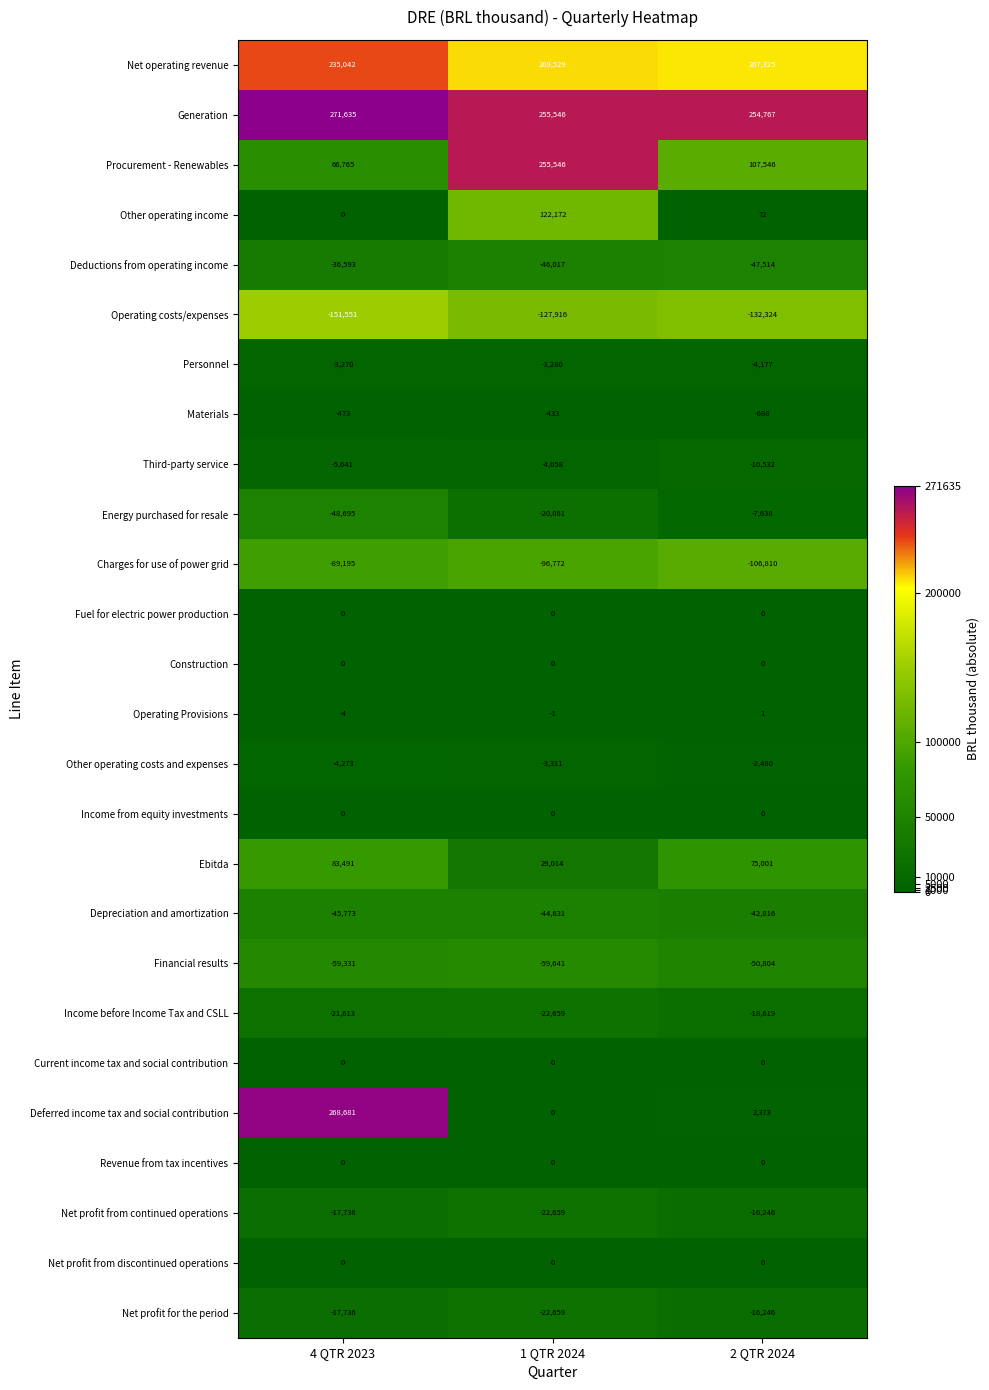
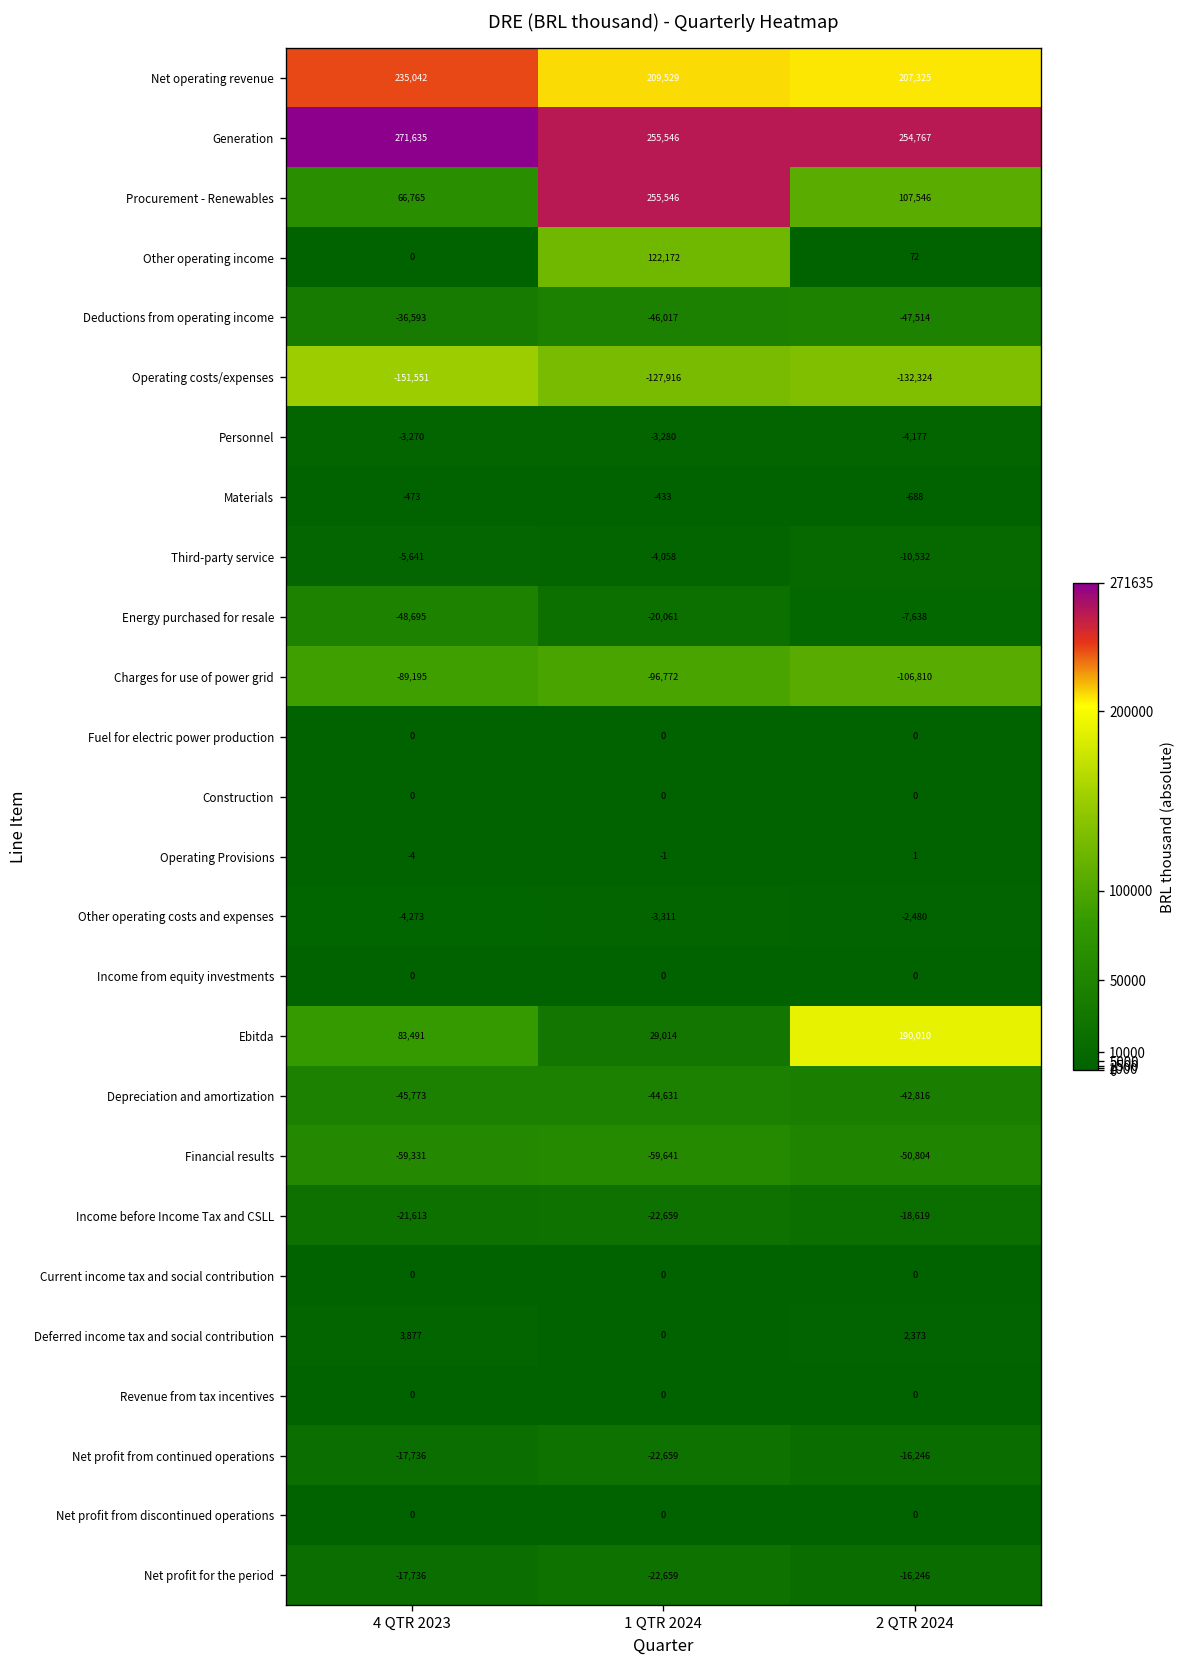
  {
    "Net operating revenue": {
      "4 QTR 2023": "235,042",
      "1 QTR 2024": "209,529",
      "2 QTR 2024": "207,325"
    },
    "Generation": {
      "4 QTR 2023": "271,635",
      "1 QTR 2024": "255,546",
      "2 QTR 2024": "254,767"
    },
    "Procurement - Renewables": {
      "4 QTR 2023": "66,765",
      "1 QTR 2024": "255,546",
      "2 QTR 2024": "107,546"
    },
    "Other operating income": {
      "4 QTR 2023": "0",
      "1 QTR 2024": "122,172",
      "2 QTR 2024": "72"
    },
    "Deductions from operating income": {
      "4 QTR 2023": "-36,593",
      "1 QTR 2024": "-46,017",
      "2 QTR 2024": "-47,514"
    },
    "Operating costs/expenses": {
      "4 QTR 2023": "-151,551",
      "1 QTR 2024": "-127,916",
      "2 QTR 2024": "-132,324"
    },
    "Personnel": {
      "4 QTR 2023": "-3,270",
      "1 QTR 2024": "-3,280",
      "2 QTR 2024": "-4,177"
    },
    "Materials": {
      "4 QTR 2023": "-473",
      "1 QTR 2024": "-433",
      "2 QTR 2024": "-688"
    },
    "Third-party service": {
      "4 QTR 2023": "-5,641",
      "1 QTR 2024": "-4,058",
      "2 QTR 2024": "-10,532"
    },
    "Energy purchased for resale": {
      "4 QTR 2023": "-48,695",
      "1 QTR 2024": "-20,061",
      "2 QTR 2024": "-7,638"
    },
    "Charges for use of power grid": {
      "4 QTR 2023": "-89,195",
      "1 QTR 2024": "-96,772",
      "2 QTR 2024": "-106,810"
    },
    "Fuel for electric power production": {
      "4 QTR 2023": "0",
      "1 QTR 2024": "0",
      "2 QTR 2024": "0"
    },
    "Construction": {
      "4 QTR 2023": "0",
      "1 QTR 2024": "0",
      "2 QTR 2024": "0"
    },
    "Operating Provisions": {
      "4 QTR 2023": "-4",
      "1 QTR 2024": "-1",
      "2 QTR 2024": "1"
    },
    "Other operating costs and expenses": {
      "4 QTR 2023": "-4,273",
      "1 QTR 2024": "-3,311",
      "2 QTR 2024": "-2,480"
    },
    "Income from equity investments": {
      "4 QTR 2023": "0",
      "1 QTR 2024": "0",
      "2 QTR 2024": "0"
    },
    "Ebitda": {
      "4 QTR 2023": "83,491",
      "1 QTR 2024": "29,014",
-     "2 QTR 2024": "75,001"
+     "2 QTR 2024": "190,010"
    },
    "Depreciation and amortization": {
      "4 QTR 2023": "-45,773",
      "1 QTR 2024": "-44,631",
      "2 QTR 2024": "-42,816"
    },
    "Financial results": {
      "4 QTR 2023": "-59,331",
      "1 QTR 2024": "-59,641",
      "2 QTR 2024": "-50,804"
    },
    "Income before Income Tax and CSLL": {
      "4 QTR 2023": "-21,613",
      "1 QTR 2024": "-22,659",
      "2 QTR 2024": "-18,619"
    },
    "Current income tax and social contribution": {
      "4 QTR 2023": "0",
      "1 QTR 2024": "0",
      "2 QTR 2024": "0"
    },
    "Deferred income tax and social contribution": {
-     "4 QTR 2023": "268,681",
+     "4 QTR 2023": "3,877",
      "1 QTR 2024": "0",
      "2 QTR 2024": "2,373"
    },
    "Revenue from tax incentives": {
      "4 QTR 2023": "0",
      "1 QTR 2024": "0",
      "2 QTR 2024": "0"
    },
    "Net profit from continued operations": {
      "4 QTR 2023": "-17,736",
      "1 QTR 2024": "-22,659",
      "2 QTR 2024": "-16,246"
    },
    "Net profit from discontinued operations": {
      "4 QTR 2023": "0",
      "1 QTR 2024": "0",
      "2 QTR 2024": "0"
    },
    "Net profit for the period": {
      "4 QTR 2023": "-17,736",
      "1 QTR 2024": "-22,659",
      "2 QTR 2024": "-16,246"
    }
  }
